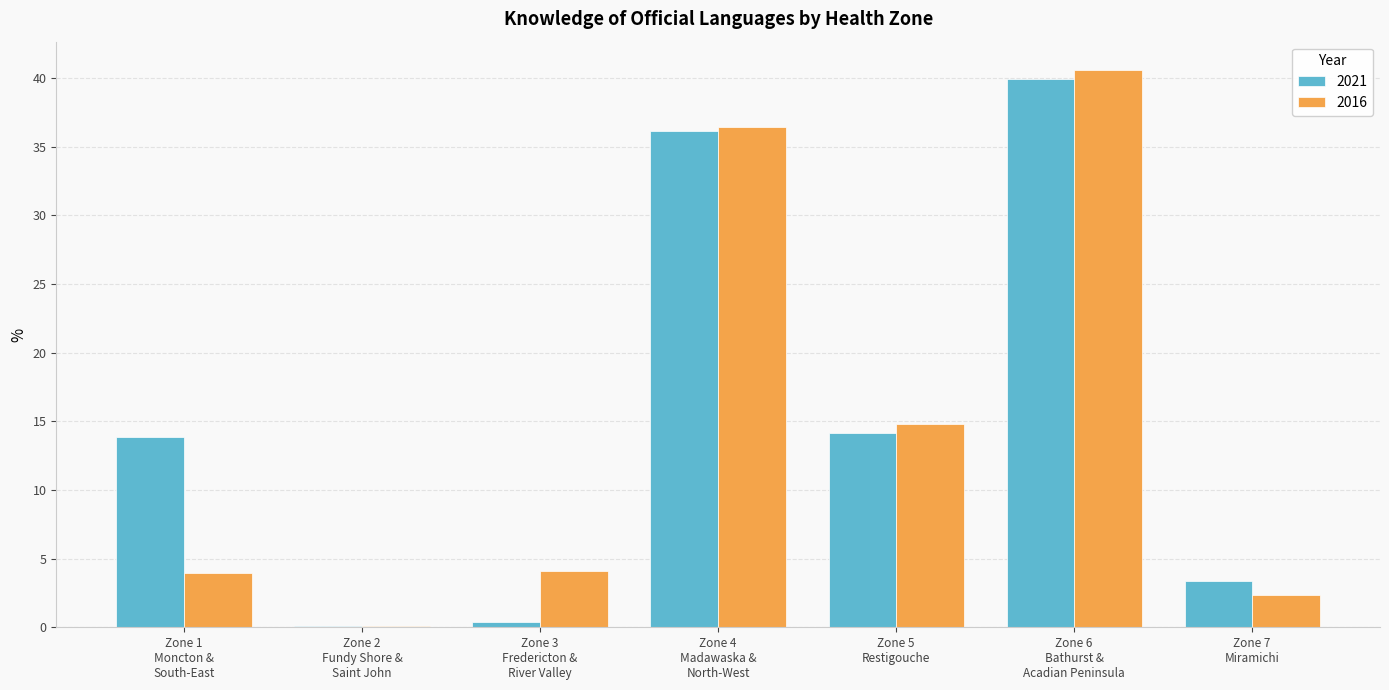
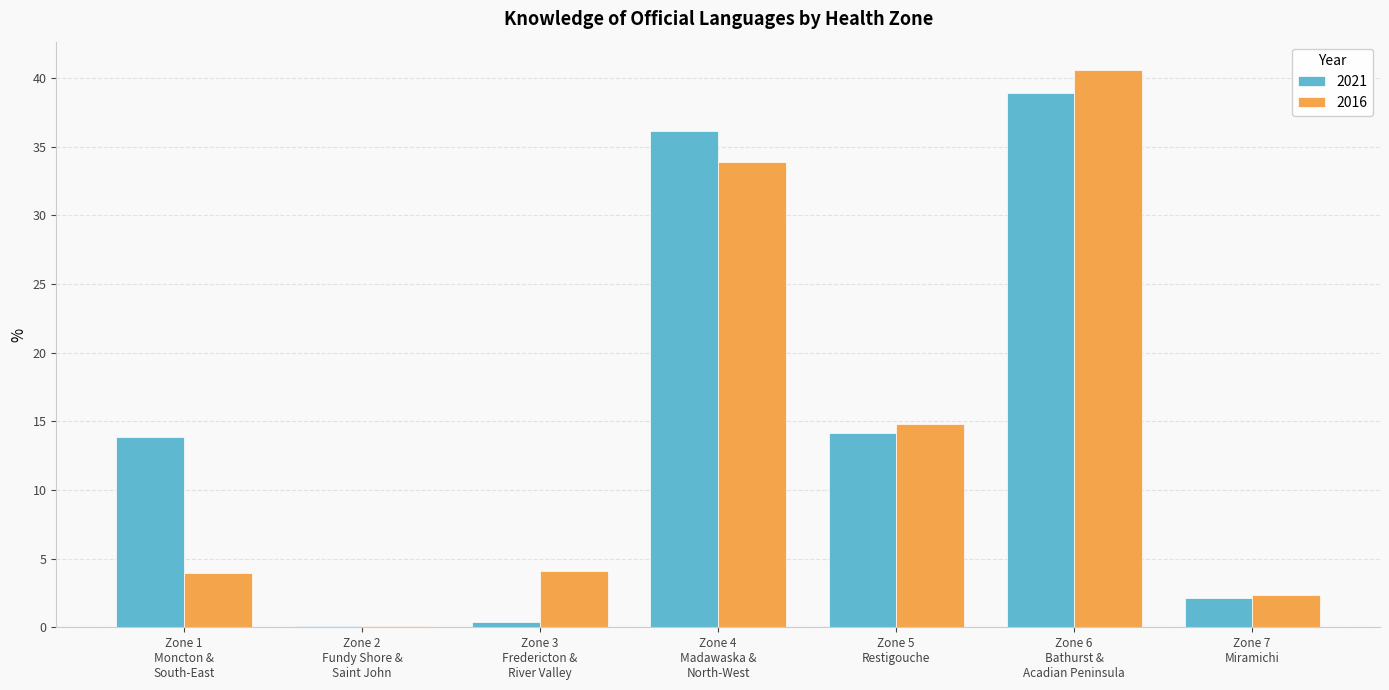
  {
    "2021": {
      "Zone 1 Moncton & South-East": 13.9,
      "Zone 3 Fredericton & River Valley": 0.4,
      "Zone 4 Madawaska & North-West": 36.1,
      "Zone 5 Restigouche": 14.2,
-     "Zone 6 Bathurst & Acadian Peninsula": 39.9,
-     "Zone 7 Miramichi": 3.4
+     "Zone 6 Bathurst & Acadian Peninsula": 38.9,
+     "Zone 7 Miramichi": 2.1
    },
    "2016": {
      "Zone 1 Moncton & South-East": 4.0,
      "Zone 3 Fredericton & River Valley": 4.1,
-     "Zone 4 Madawaska & North-West": 36.4,
+     "Zone 4 Madawaska & North-West": 33.9,
      "Zone 5 Restigouche": 14.8,
      "Zone 6 Bathurst & Acadian Peninsula": 40.6,
      "Zone 7 Miramichi": 2.3
    }
  }
